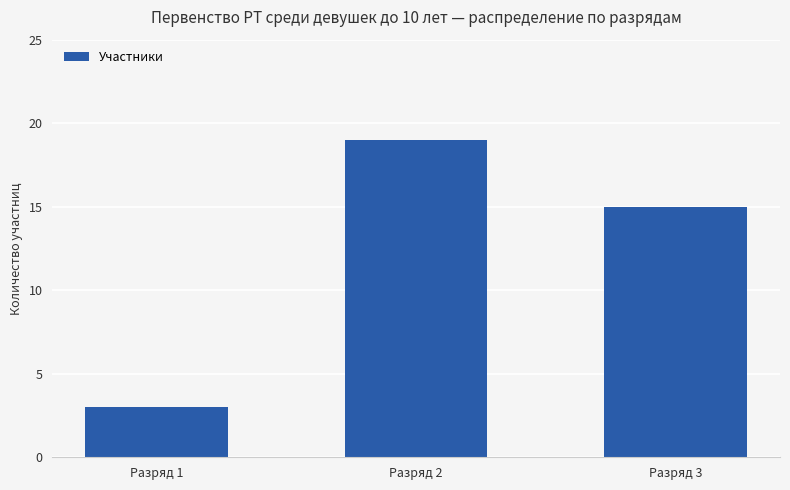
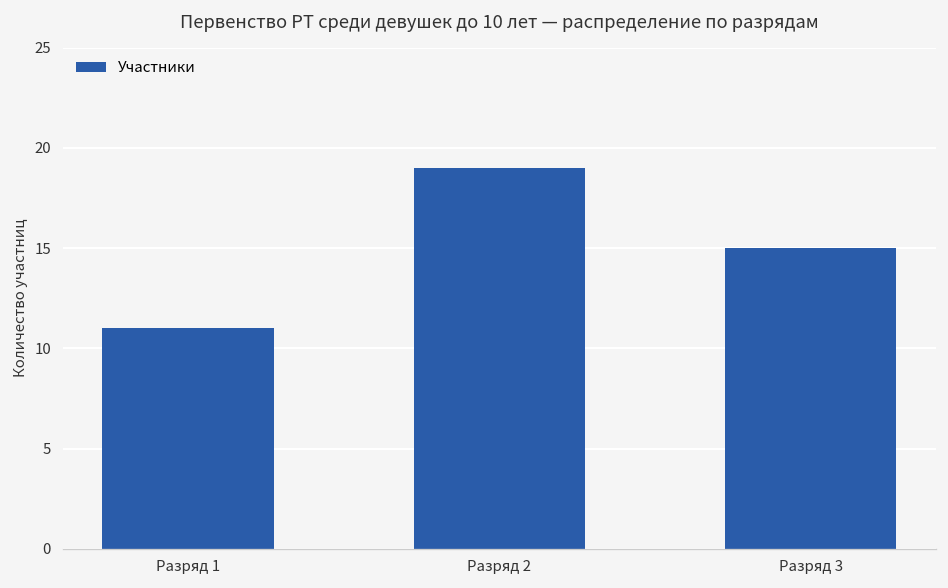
  {
-   "Разряд 1": 3,
+   "Разряд 1": 11,
    "Разряд 2": 19,
    "Разряд 3": 15
  }
